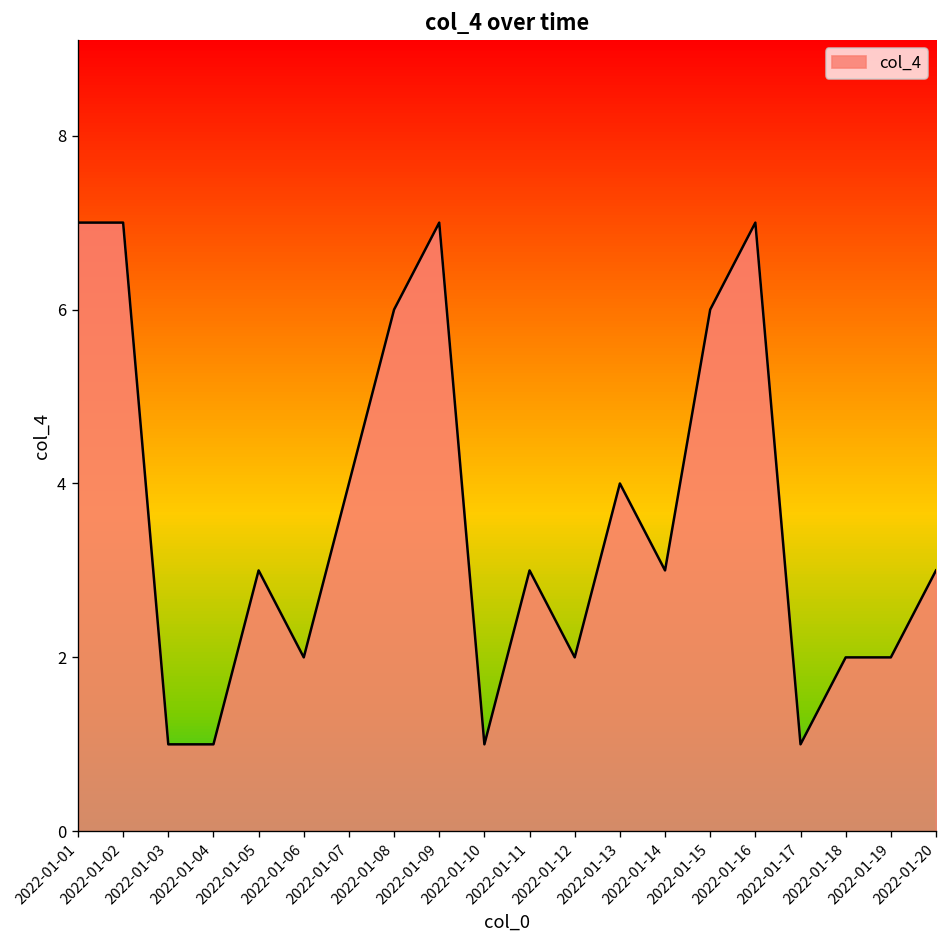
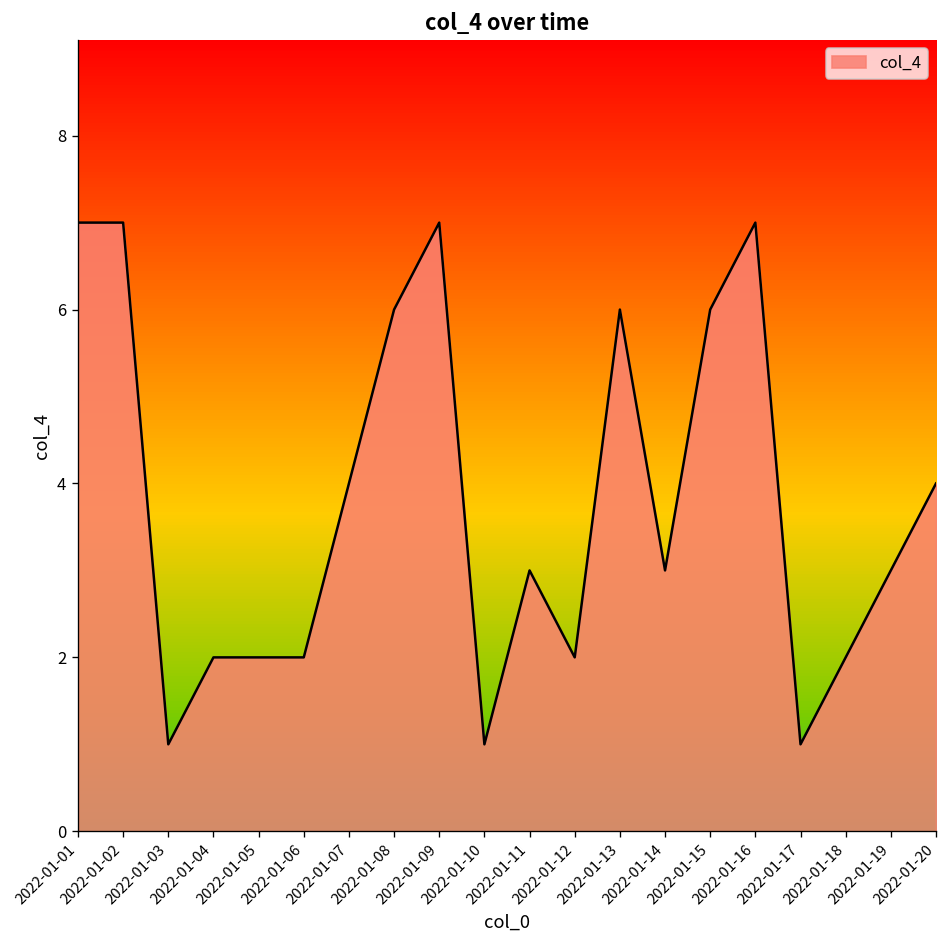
  {
    "2022-01-01": 7,
    "2022-01-02": 7,
    "2022-01-03": 1,
-   "2022-01-04": 1,
-   "2022-01-05": 3,
+   "2022-01-04": 2,
+   "2022-01-05": 2,
    "2022-01-06": 2,
    "2022-01-07": 4,
    "2022-01-08": 6,
    "2022-01-09": 7,
    "2022-01-10": 1,
    "2022-01-11": 3,
    "2022-01-12": 2,
-   "2022-01-13": 4,
+   "2022-01-13": 6,
    "2022-01-14": 3,
    "2022-01-15": 6,
    "2022-01-16": 7,
    "2022-01-17": 1,
    "2022-01-18": 2,
-   "2022-01-19": 2,
-   "2022-01-20": 3
+   "2022-01-19": 3,
+   "2022-01-20": 4
  }
